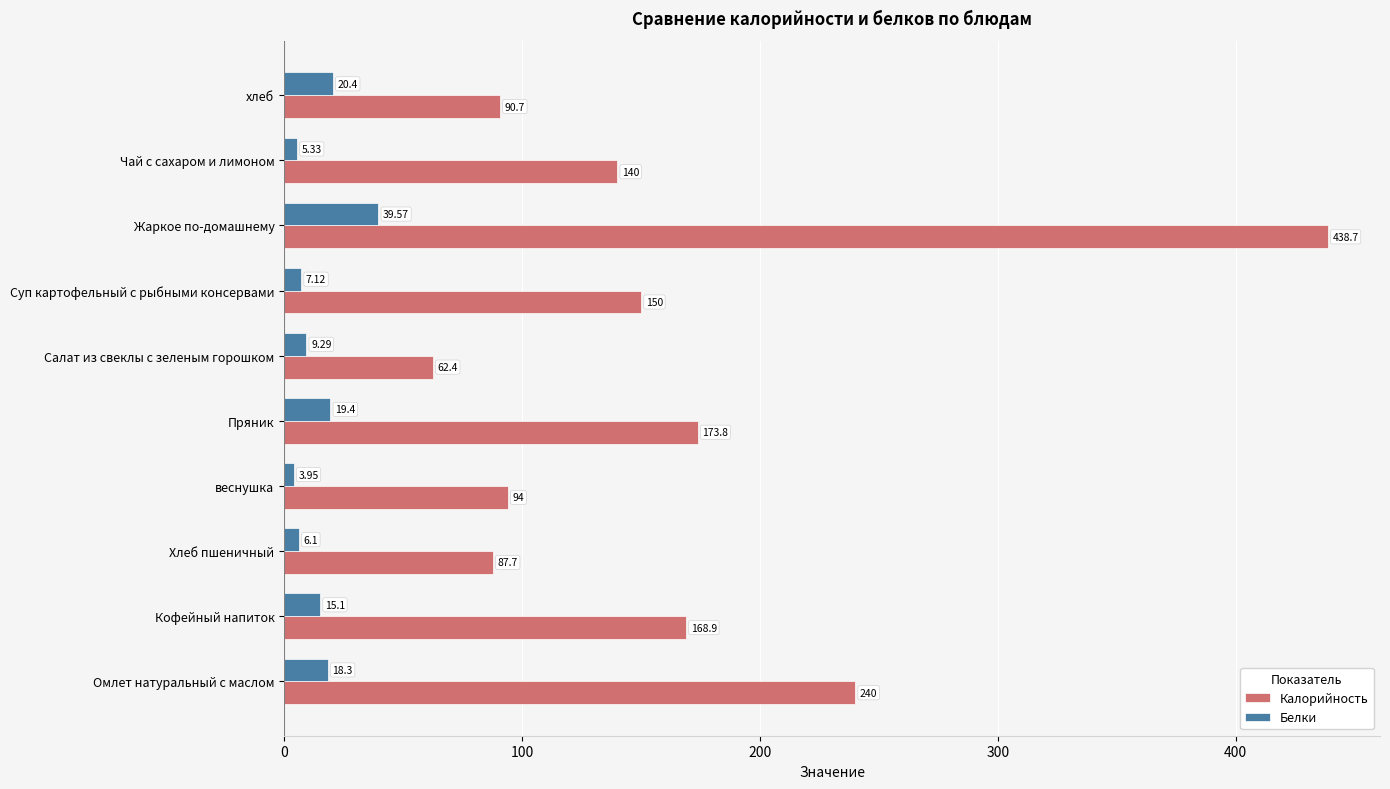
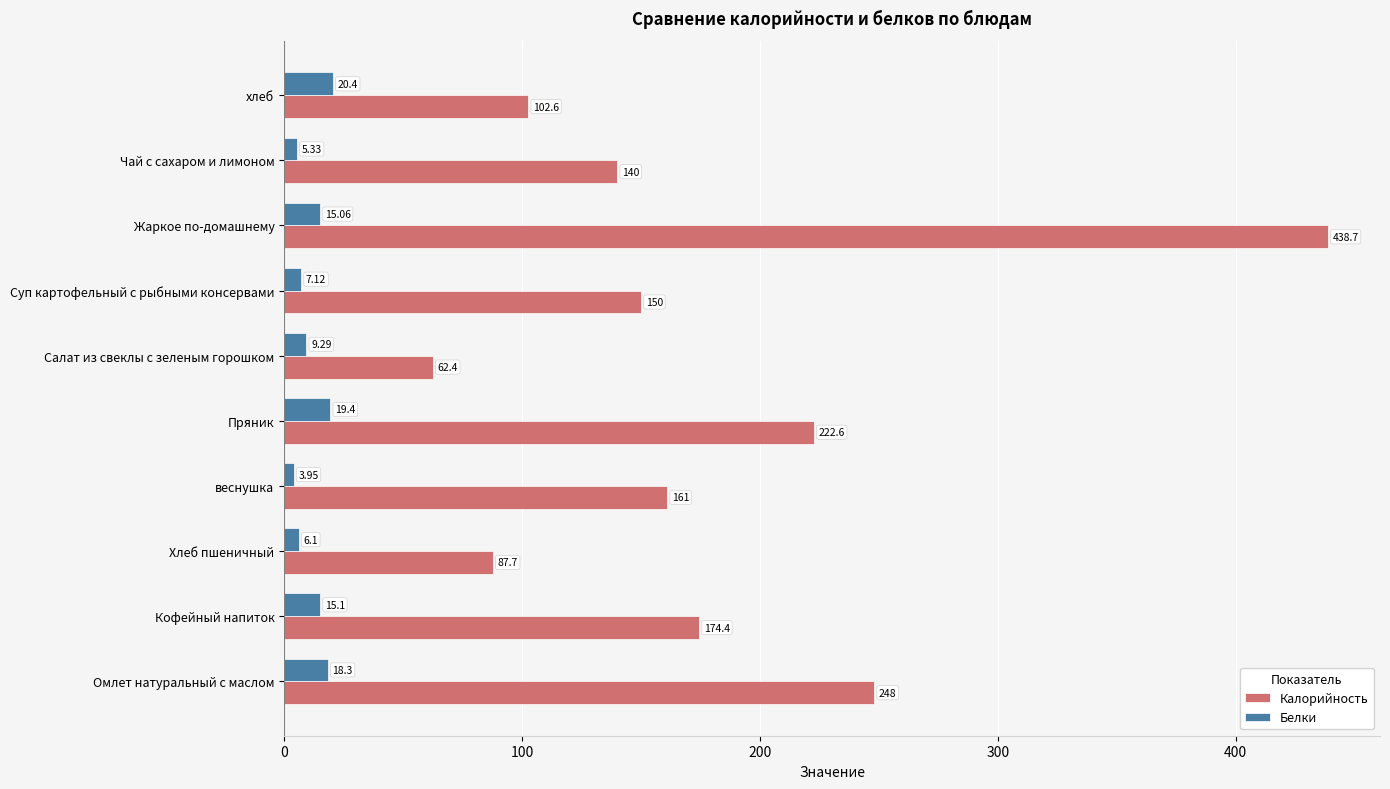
  {
    "Калорийность": {
-     "хлеб": 90.7,
-     "Пряник": 173.8,
-     "веснушка": 94,
-     "Кофейный напиток": 168.9,
-     "Омлет натуральный с маслом": 240
+     "хлеб": 102.6,
+     "Пряник": 222.6,
+     "веснушка": 161,
+     "Кофейный напиток": 174.4,
+     "Омлет натуральный с маслом": 248
    },
    "Белки": {
-     "Жаркое по-домашнему": 39.57
+     "Жаркое по-домашнему": 15.06
    }
  }
